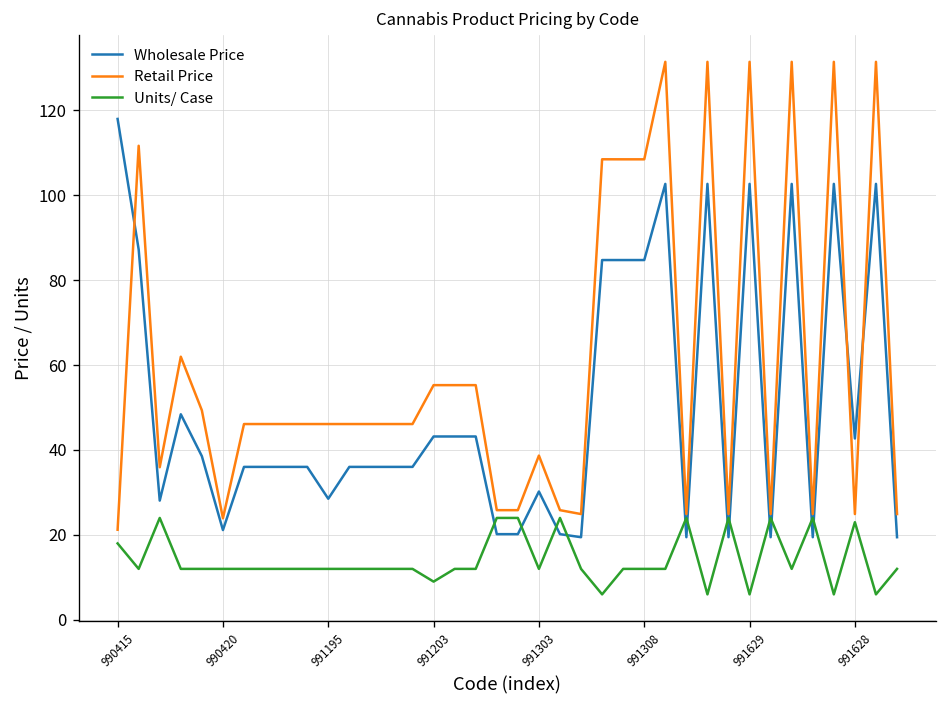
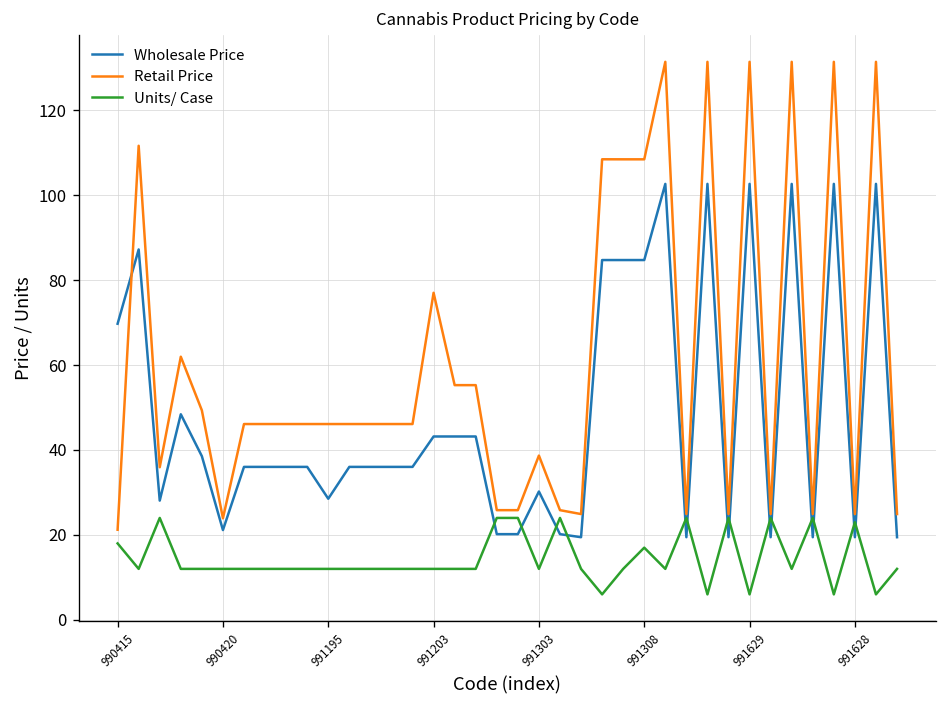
  {
    "Wholesale Price": {
-     "990415": 118,
+     "990415": 70,
      "990420": 21,
      "991195": 29,
      "991203": 43,
      "991303": 30,
      "991308": 85,
      "991629": 103,
-     "991628": 43
+     "991628": 19
    },
    "Retail Price": {
      "990415": 21,
      "990420": 24,
      "991195": 46,
-     "991203": 55,
+     "991203": 77,
      "991303": 39,
      "991308": 108,
      "991629": 131,
      "991628": 25
    },
    "Units/ Case": {
      "990415": 18,
      "990420": 12,
      "991195": 12,
-     "991203": 9,
+     "991203": 12,
      "991303": 12,
-     "991308": 12,
+     "991308": 17,
      "991629": 6,
      "991628": 23
    }
  }
